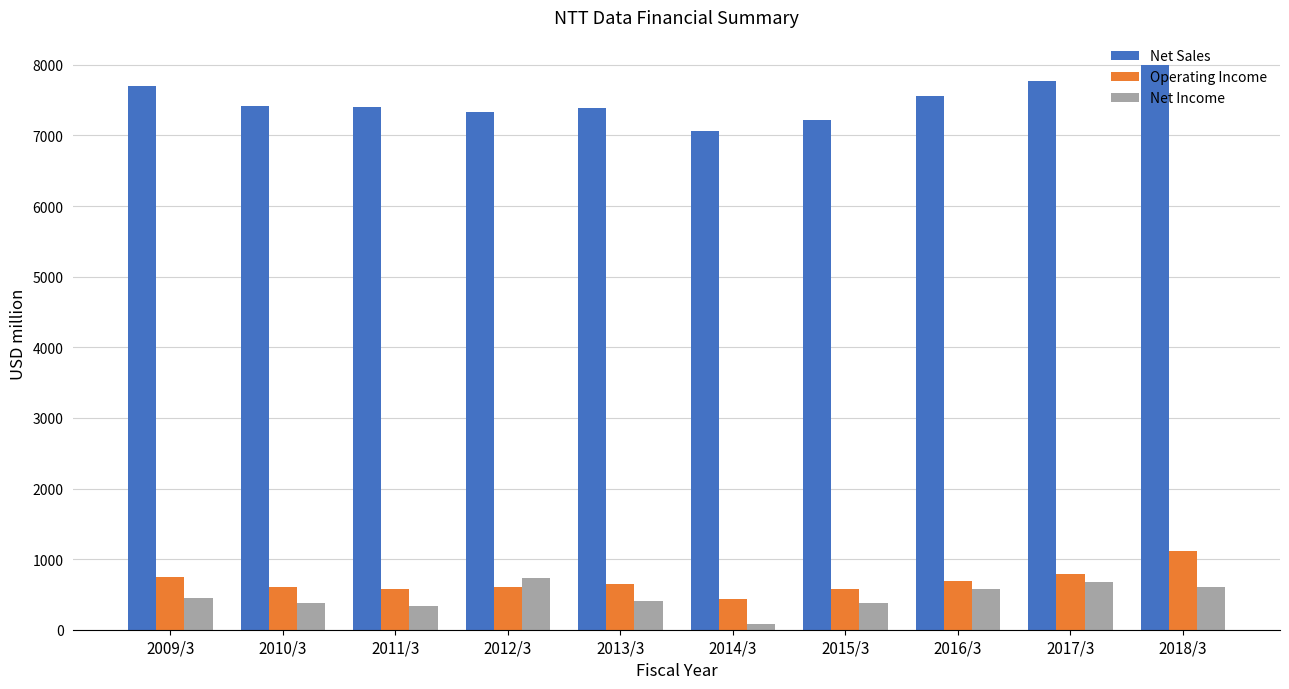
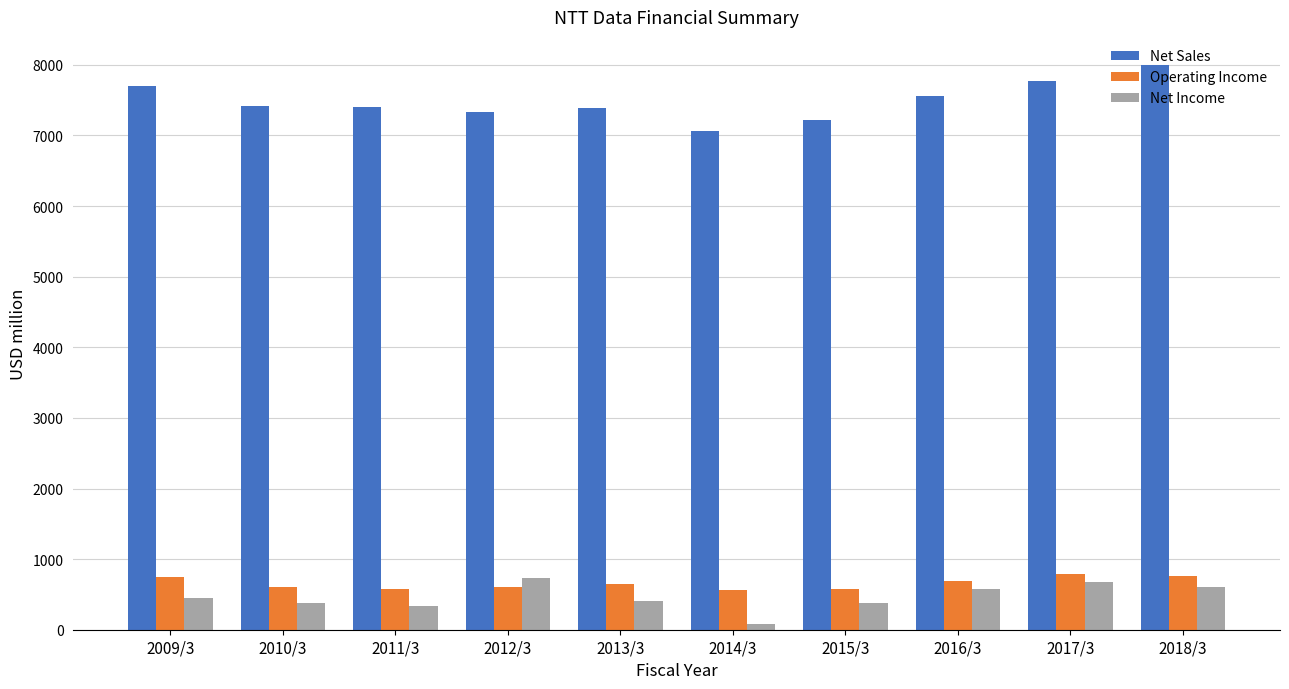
  {
    "Net Sales": {
      "2009/3": 7700,
      "2010/3": 7400,
      "2011/3": 7400,
      "2012/3": 7300,
      "2013/3": 7400,
      "2014/3": 7100,
      "2015/3": 7200,
      "2016/3": 7600,
      "2017/3": 7800,
      "2018/3": 8000
    },
    "Operating Income": {
      "2009/3": 700,
      "2010/3": 600,
      "2011/3": 600,
      "2012/3": 600,
      "2013/3": 700,
-     "2014/3": 400,
+     "2014/3": 600,
      "2015/3": 600,
      "2016/3": 700,
      "2017/3": 800,
-     "2018/3": 1100
+     "2018/3": 800
    },
    "Net Income": {
      "2009/3": 400,
      "2010/3": 400,
      "2011/3": 300,
      "2012/3": 700,
      "2013/3": 400,
      "2014/3": 100,
      "2015/3": 400,
      "2016/3": 600,
      "2017/3": 700,
      "2018/3": 600
    }
  }
